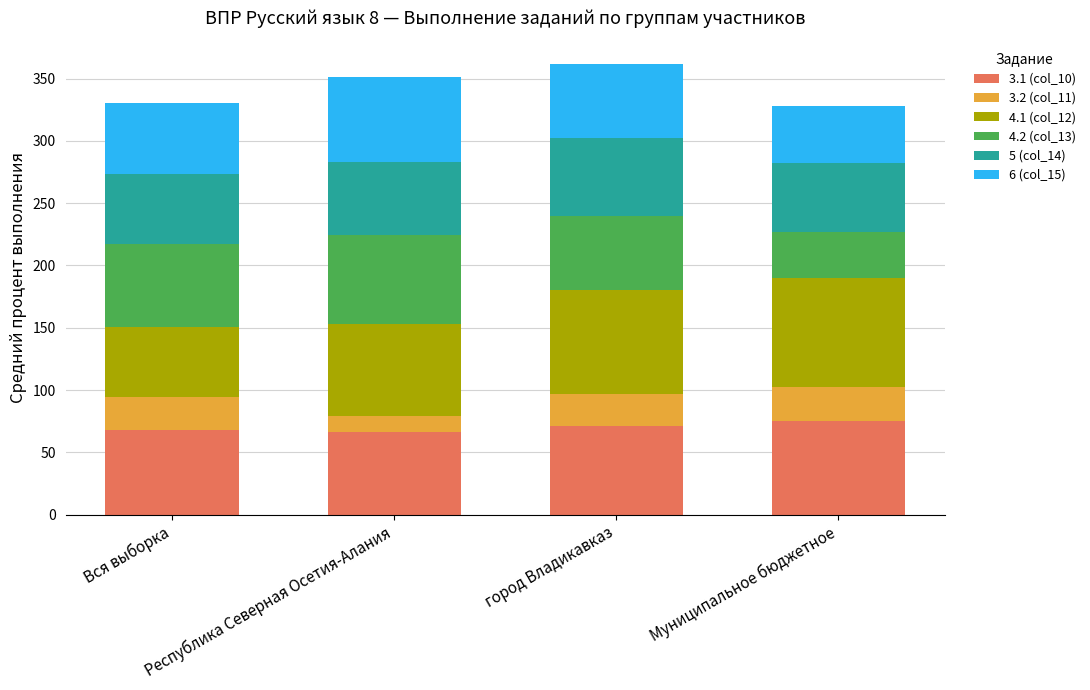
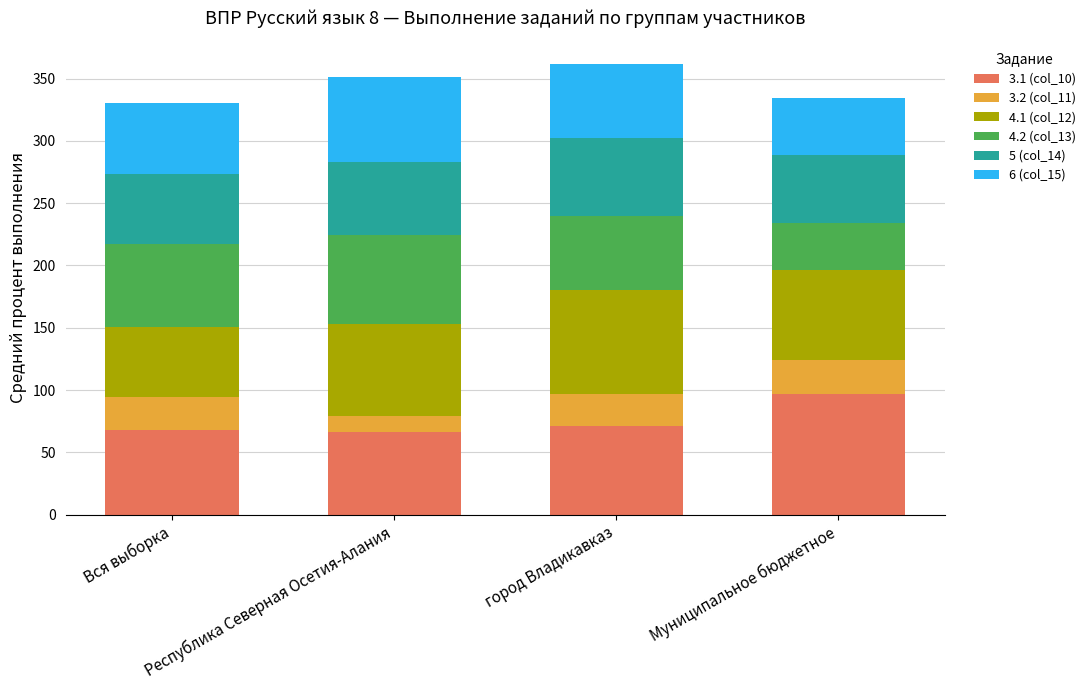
  {
    "3.1 (col_10)": {
      "Вся выборка": 68,
      "Республика Северная Осетия-Алания": 66,
      "город Владикавказ": 71,
-     "Муниципальное бюджетное": 75
+     "Муниципальное бюджетное": 97
    },
    "3.2 (col_11)": {
      "Вся выборка": 26,
      "Республика Северная Осетия-Алания": 13,
      "город Владикавказ": 25,
      "Муниципальное бюджетное": 27
    },
    "4.1 (col_12)": {
      "Вся выборка": 57,
      "Республика Северная Осетия-Алания": 73,
      "город Владикавказ": 84,
-     "Муниципальное бюджетное": 88
+     "Муниципальное бюджетное": 73
    },
    "4.2 (col_13)": {
      "Вся выборка": 66,
      "Республика Северная Осетия-Алания": 72,
      "город Владикавказ": 60,
      "Муниципальное бюджетное": 38
    },
    "5 (col_14)": {
      "Вся выборка": 57,
      "Республика Северная Осетия-Алания": 59,
      "город Владикавказ": 62,
      "Муниципальное бюджетное": 55
    },
    "6 (col_15)": {
      "Вся выборка": 56,
      "Республика Северная Осетия-Алания": 68,
      "город Владикавказ": 60,
      "Муниципальное бюджетное": 45
    }
  }
